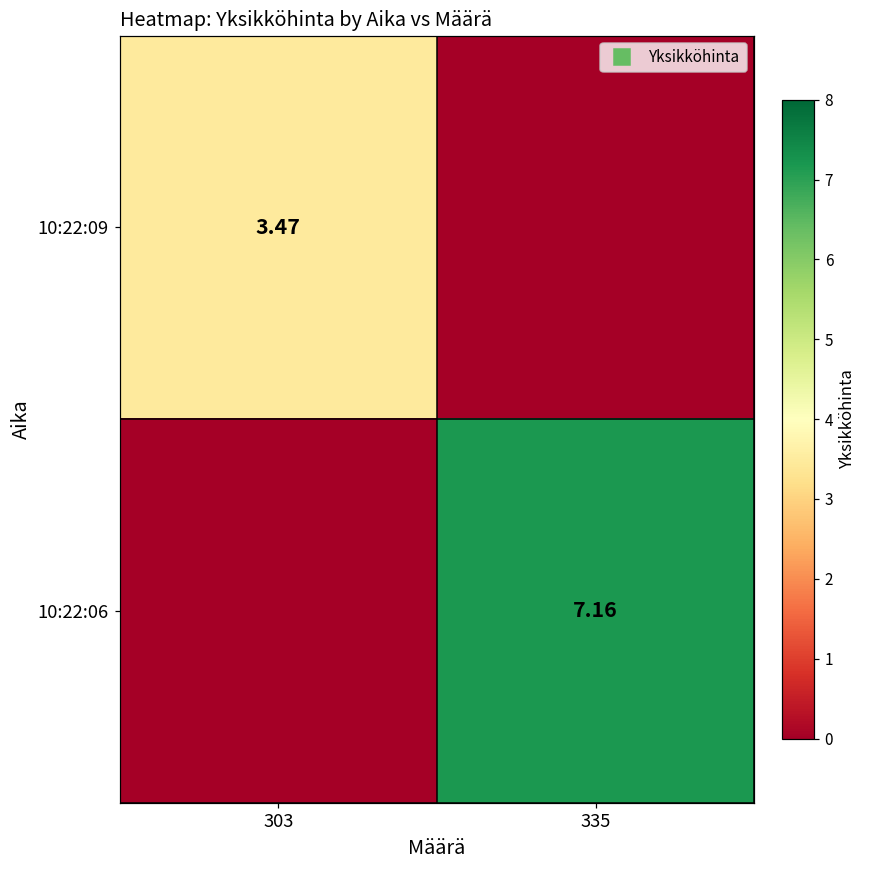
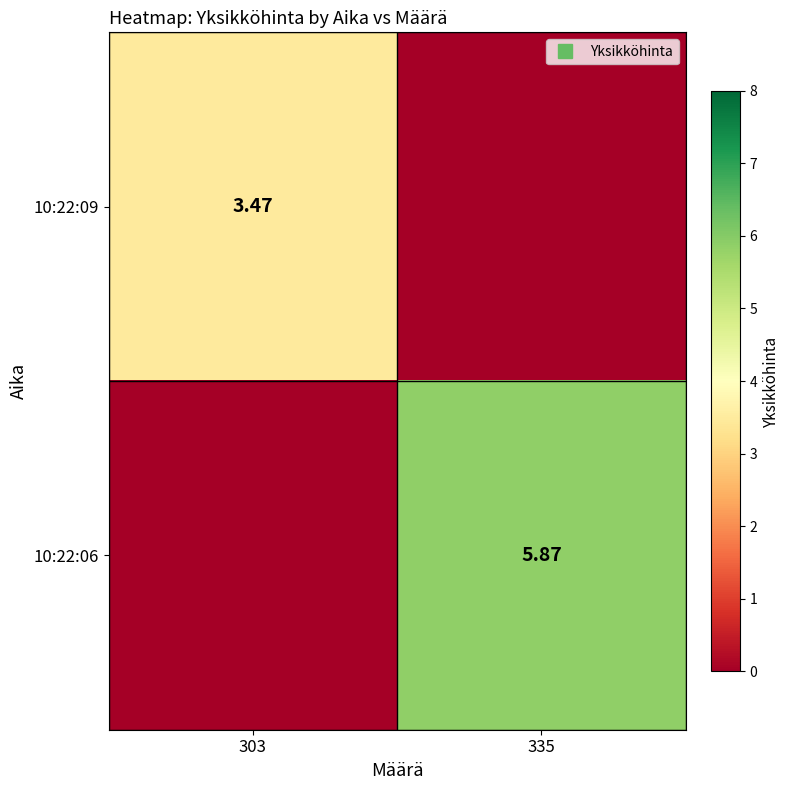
  {
    "10:22:09": {
      "303": 3.47
    },
    "10:22:06": {
-     "335": 7.16
+     "335": 5.87
    }
  }
